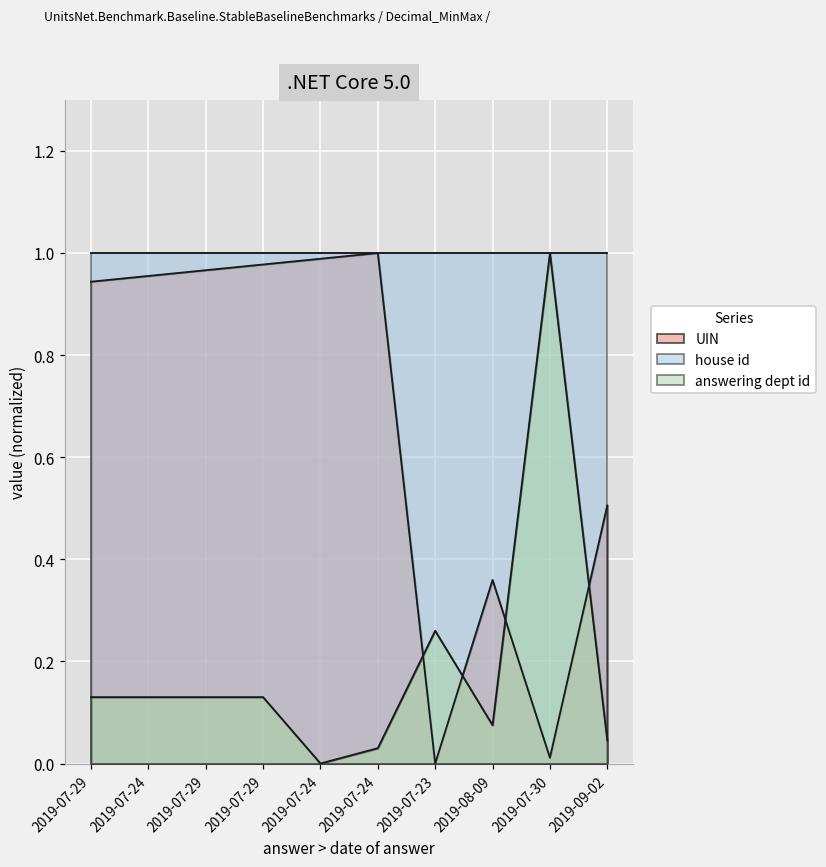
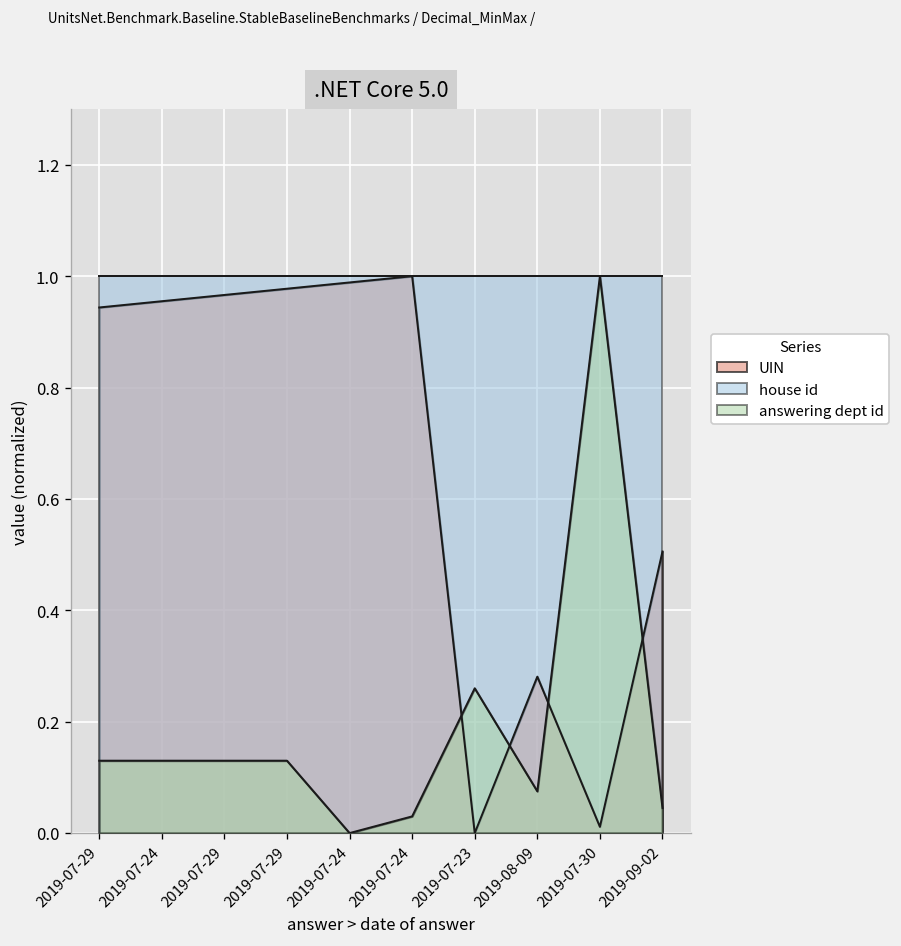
  {
    "UIN": {
      "2019-07-23": 0.00,
-     "2019-08-09": 0.36,
+     "2019-08-09": 0.28,
      "2019-07-30": 0.01,
      "2019-09-02": 0.51
    }
  }
